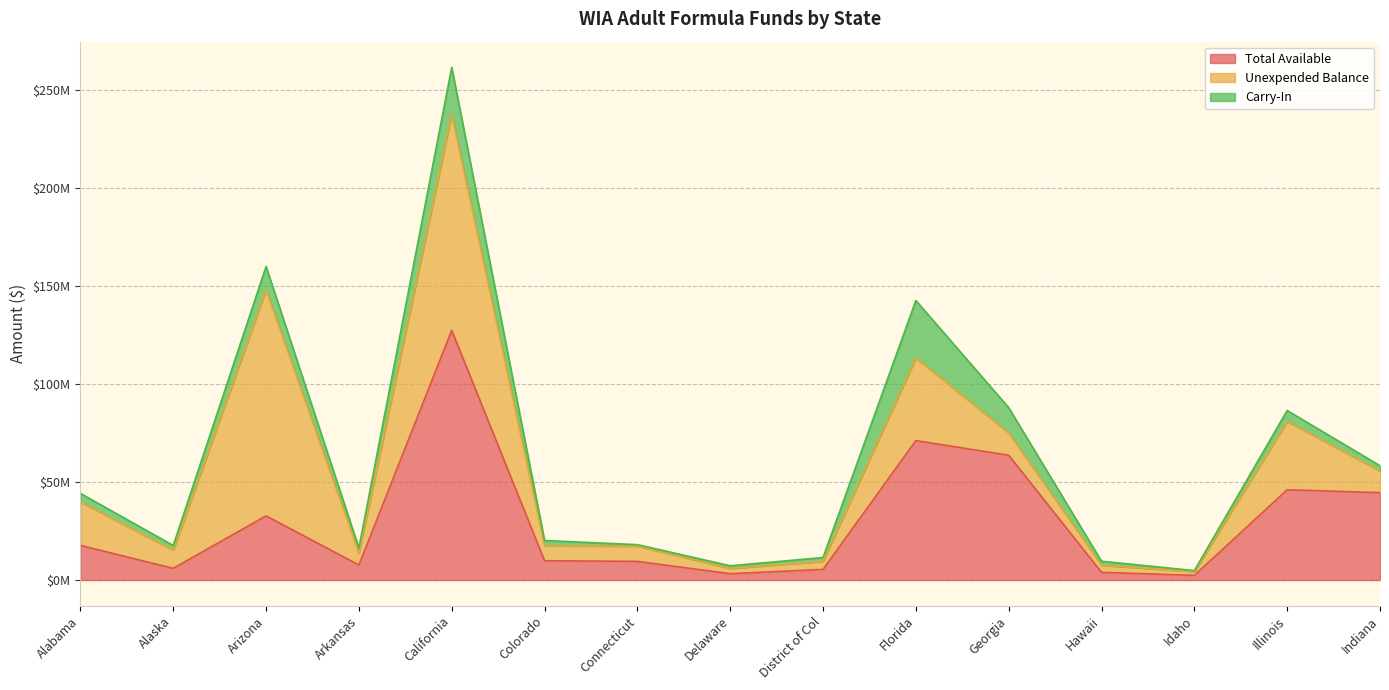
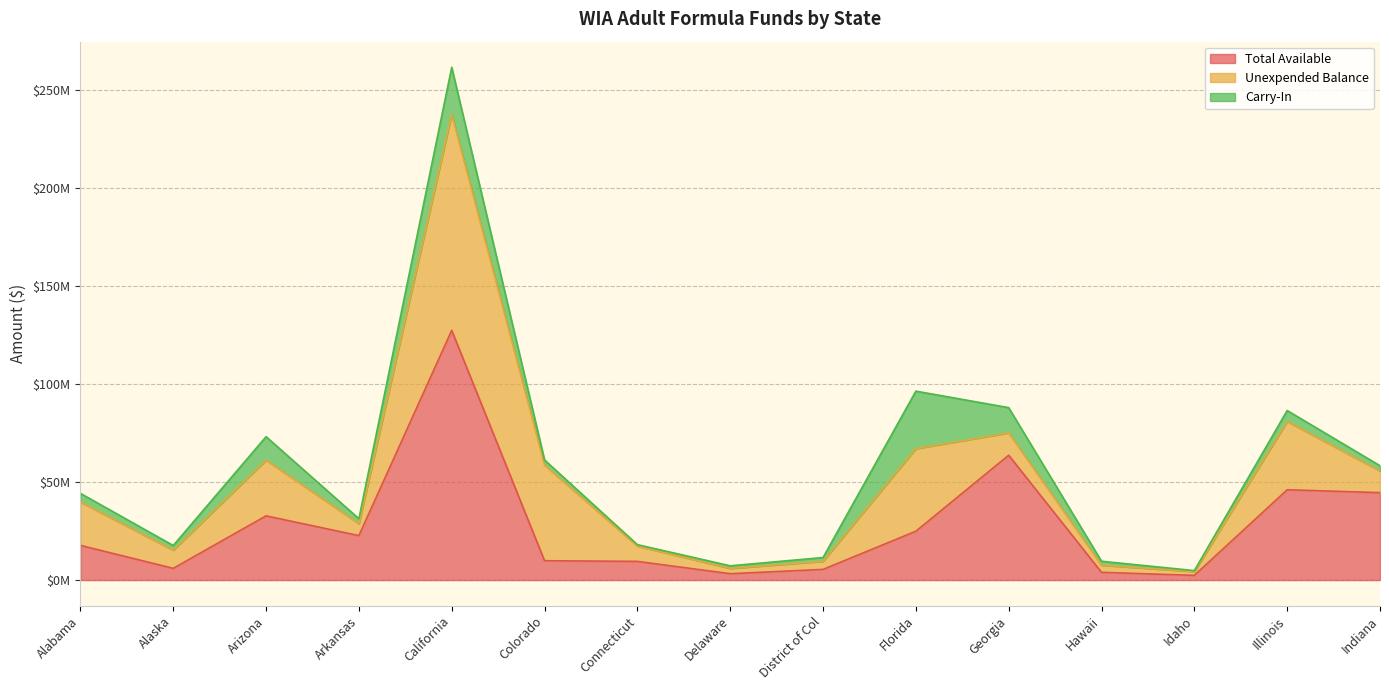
  {
    "Total Available": {
      "Alabama": "$18000000",
      "Alaska": "$6000000",
      "Arizona": "$33000000",
-     "Arkansas": "$8000000",
+     "Arkansas": "$23000000",
      "California": "$127000000",
      "Colorado": "$10000000",
      "Connecticut": "$10000000",
      "Delaware": "$3000000",
      "District of Col": "$5000000",
-     "Florida": "$71000000",
+     "Florida": "$25000000",
      "Georgia": "$64000000",
      "Hawaii": "$4000000",
      "Idaho": "$2000000",
      "Illinois": "$46000000",
      "Indiana": "$45000000"
    },
    "Unexpended Balance": {
      "Alabama": "$22000000",
      "Alaska": "$9000000",
-     "Arizona": "$115000000",
+     "Arizona": "$28000000",
      "Arkansas": "$6000000",
      "California": "$110000000",
-     "Colorado": "$8000000",
+     "Colorado": "$49000000",
      "Delaware": "$3000000",
      "District of Col": "$4000000",
      "Florida": "$42000000",
      "Georgia": "$11000000",
      "Hawaii": "$4000000",
      "Illinois": "$35000000",
      "Indiana": "$11000000"
    },
    "Carry-In": {
      "Alabama": "$4000000",
      "Alaska": "$2000000",
      "Arizona": "$12000000",
      "Arkansas": "$3000000",
      "California": "$24000000",
      "Colorado": "$3000000",
      "Delaware": "$1000000",
      "District of Col": "$2000000",
      "Florida": "$29000000",
      "Georgia": "$13000000",
      "Hawaii": "$2000000",
      "Illinois": "$6000000",
      "Indiana": "$3000000"
    }
  }
